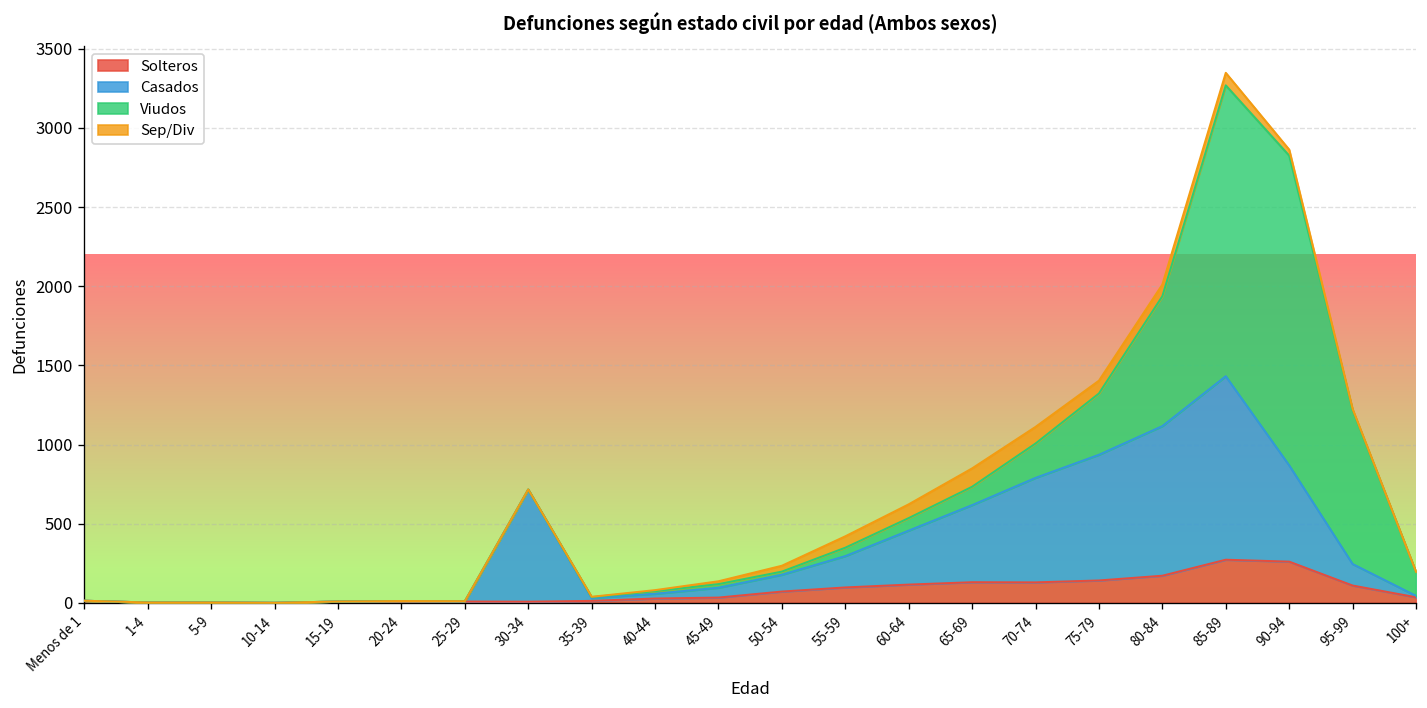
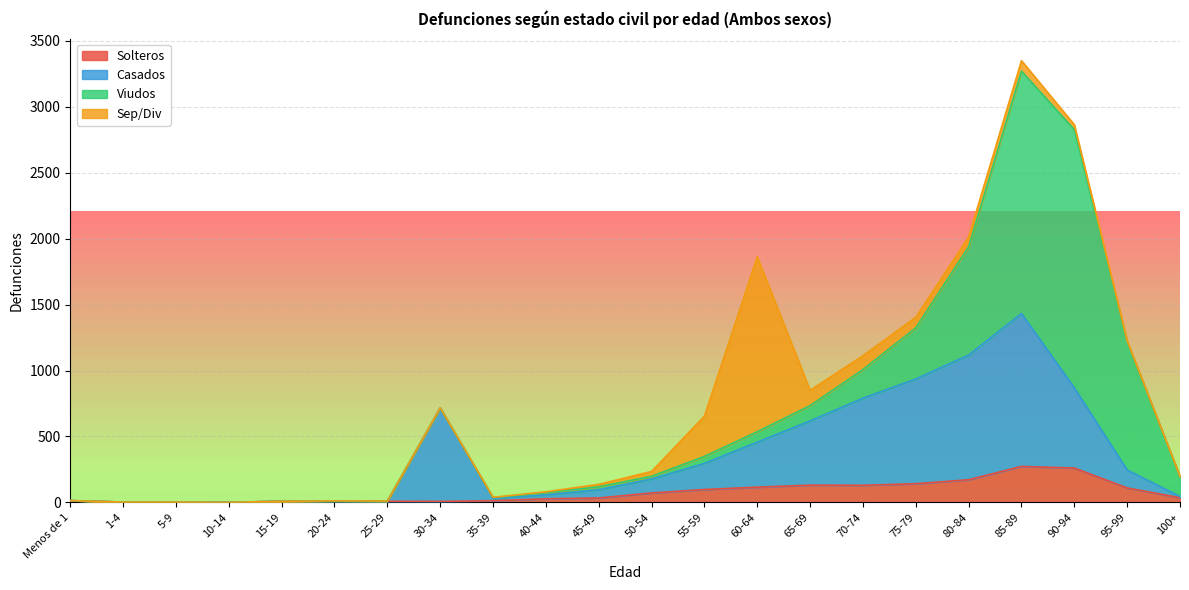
  {
    "Solteros": {
      "30-34": 10,
      "40-44": 30,
      "45-49": 30,
      "50-54": 70,
      "55-59": 100,
      "60-64": 120,
      "65-69": 130,
      "70-74": 130,
      "75-79": 140,
      "80-84": 170,
      "85-89": 270,
      "90-94": 260,
      "95-99": 110
    },
    "Casados": {
      "45-49": 60,
      "50-54": 110,
      "55-59": 200,
      "60-64": 340,
      "65-69": 490,
      "70-74": 660,
      "75-79": 790,
      "80-84": 950,
      "85-89": 1160,
      "90-94": 610,
      "95-99": 140
    },
    "Viudos": {
      "50-54": 20,
      "55-59": 50,
      "60-64": 80,
      "65-69": 120,
      "70-74": 220,
      "75-79": 390,
      "80-84": 820,
      "85-89": 1840,
      "90-94": 1960
    },
    "Sep/Div": {
      "50-54": 40,
-     "55-59": 70,
-     "60-64": 90,
+     "55-59": 310,
+     "60-64": 1330,
      "65-69": 120,
      "70-74": 110,
      "75-79": 80,
      "80-84": 70,
      "85-89": 80,
      "90-94": 40
    }
  }
